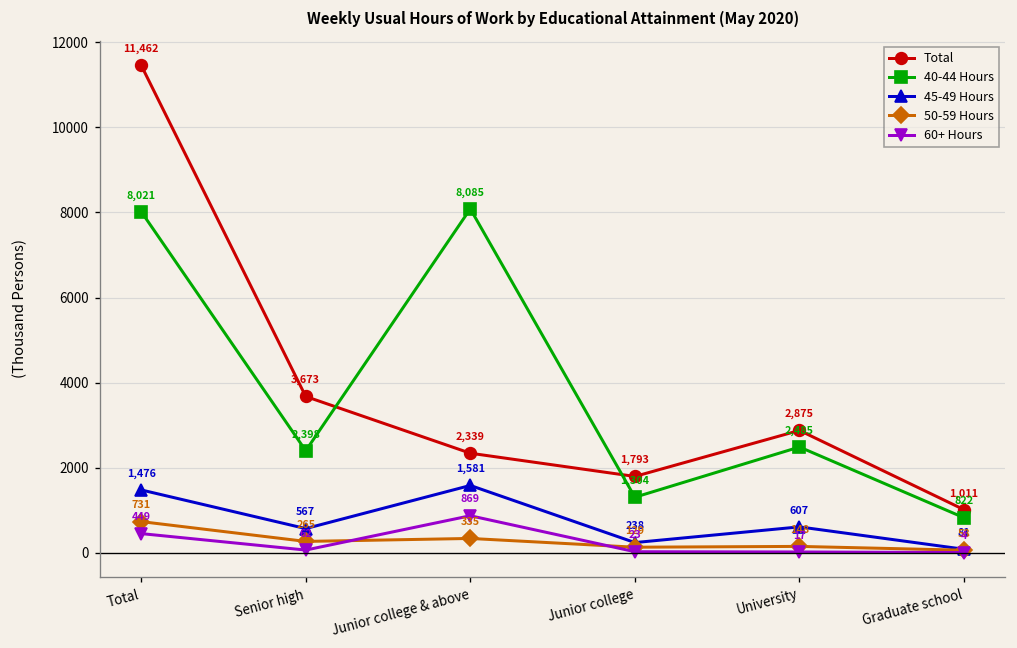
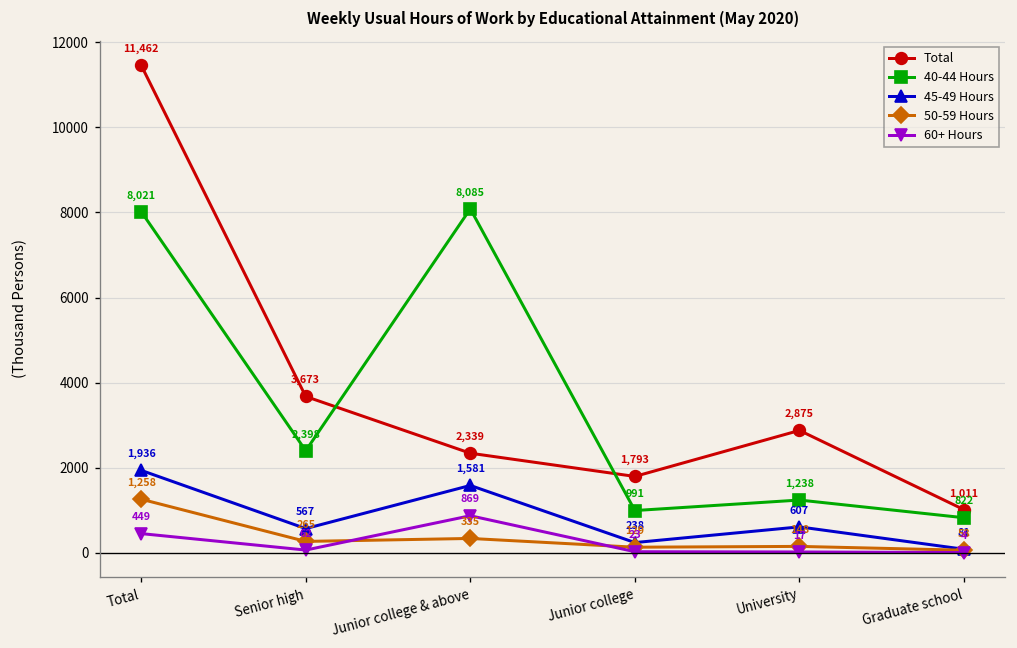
  {
    "Total": {
      "Total": "11,462",
      "Senior high": "3,673",
      "Junior college & above": "2,339",
      "Junior college": "1,793",
      "University": "2,875"
    },
    "40-44 Hours": {
      "Total": "8,021",
      "Senior high": "2,398",
      "Junior college & above": "8,085",
-     "Junior college": "1,304",
-     "University": "2,485"
+     "Junior college": "991",
+     "University": "1,238"
    },
    "45-49 Hours": {
-     "Total": "1,476",
+     "Total": "1,936",
      "Senior high": "567",
      "Junior college & above": "1,581",
      "University": "607"
    },
    "50-59 Hours": {
-     "Total": "731"
+     "Total": "1,258"
    },
    "60+ Hours": {
      "Total": "449",
      "Junior college & above": "869"
    }
  }
